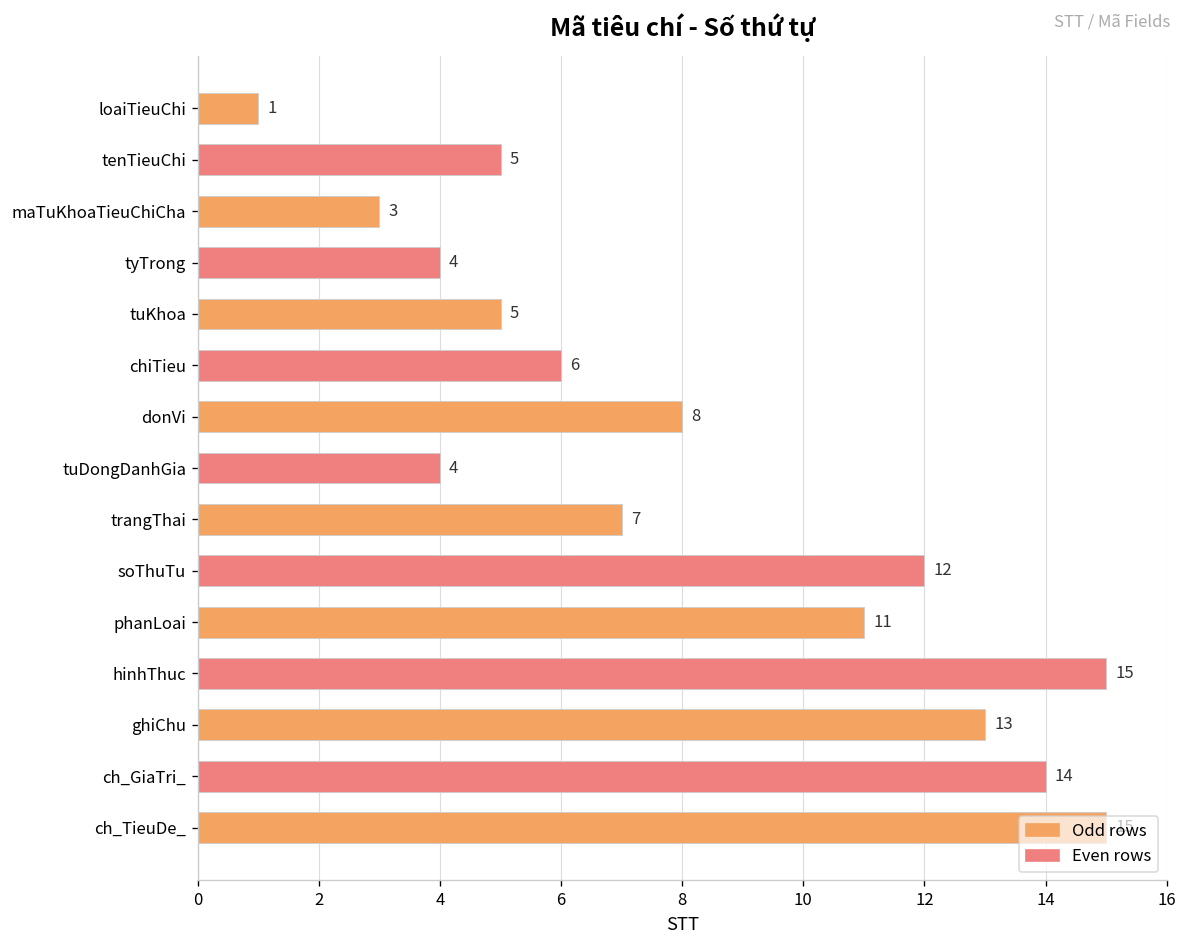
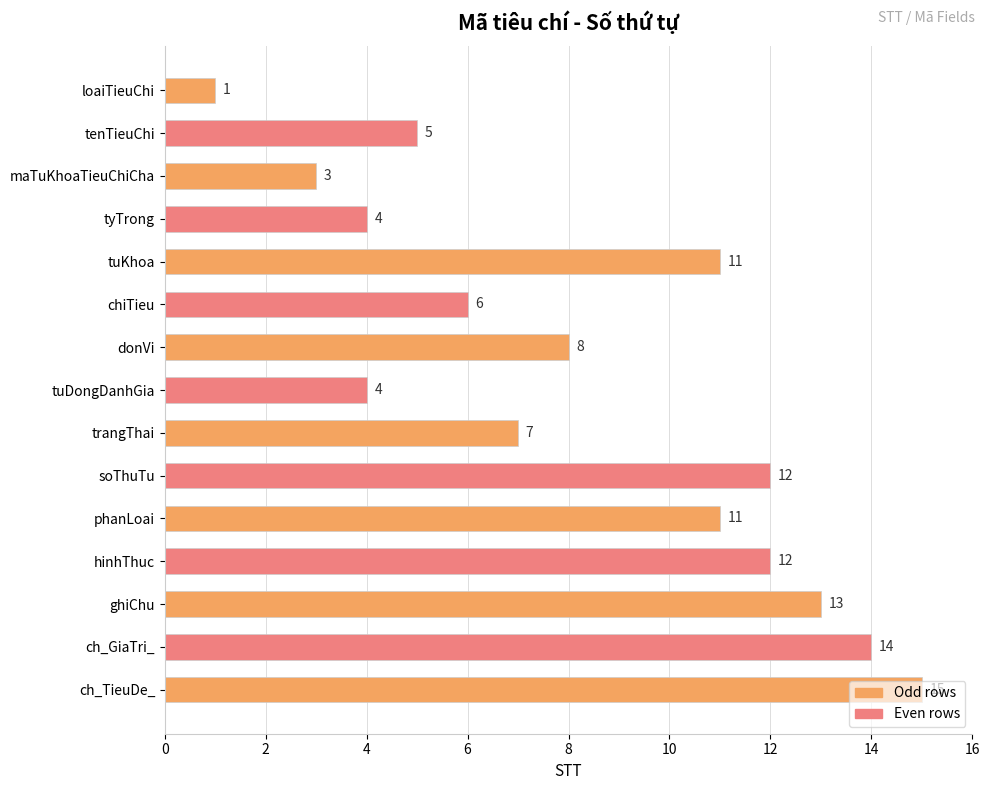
  {
    "loaiTieuChi": 1,
    "tenTieuChi": 5,
    "maTuKhoaTieuChiCha": 3,
    "tyTrong": 4,
-   "tuKhoa": 5,
+   "tuKhoa": 11,
    "chiTieu": 6,
    "donVi": 8,
    "tuDongDanhGia": 4,
    "trangThai": 7,
    "soThuTu": 12,
    "phanLoai": 11,
-   "hinhThuc": 15,
+   "hinhThuc": 12,
    "ghiChu": 13,
    "ch_GiaTri_": 14
  }
